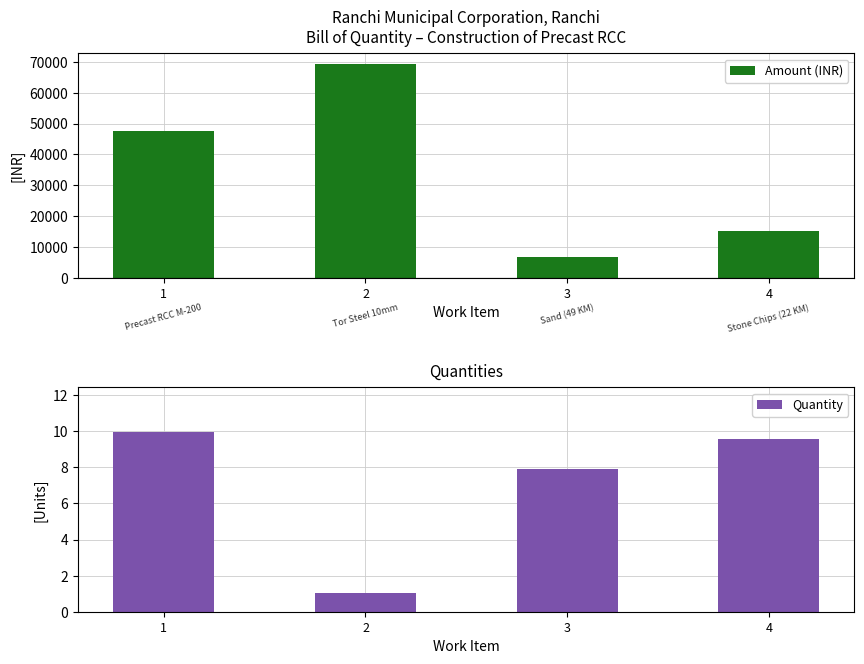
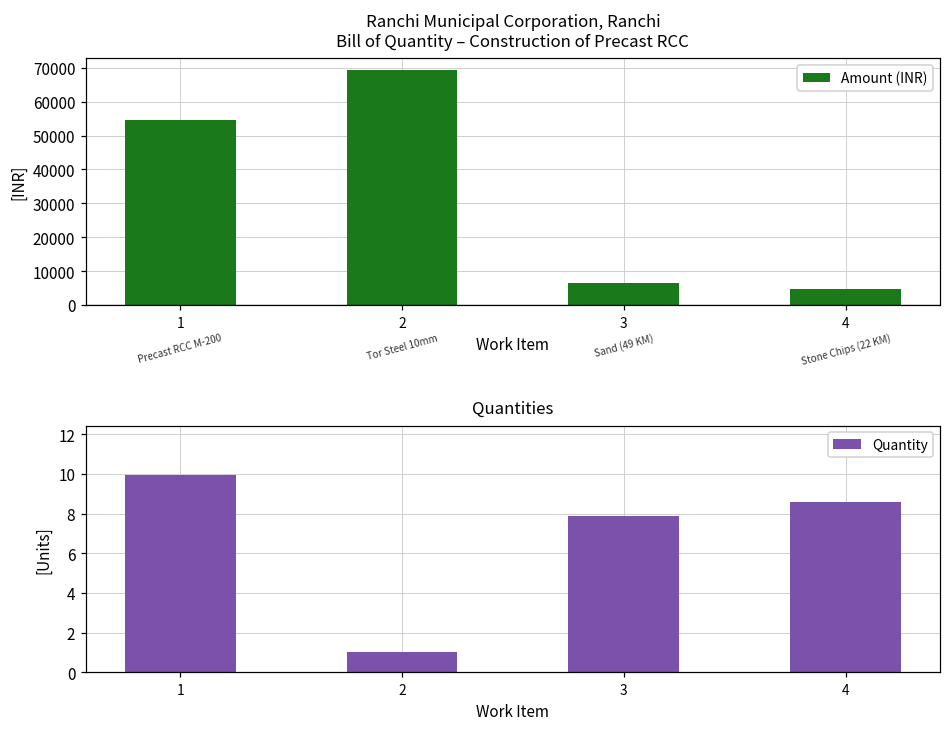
  {
    "Ranchi Municipal Corporation, Ranchi Bill of Quantity – Construction of Precast RCC": {
-     "1": 48000,
+     "1": 55000,
      "2": 69000,
      "3": 7000,
-     "4": 15000
+     "4": 5000
    },
    "Quantities": {
      "1": 9.9,
      "2": 1.1,
      "3": 7.9,
-     "4": 9.6
+     "4": 8.6
    }
  }
